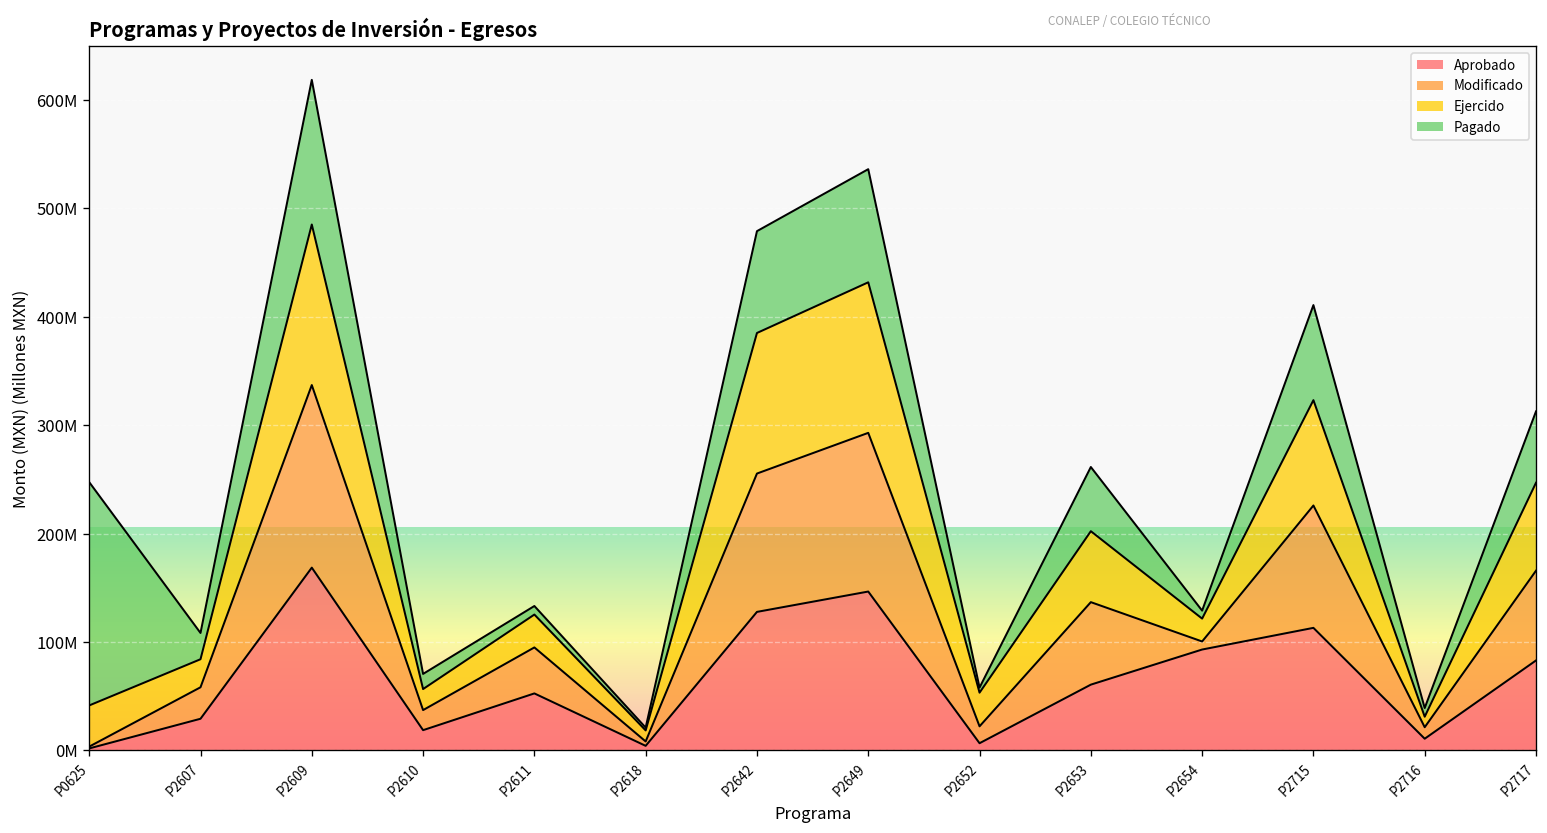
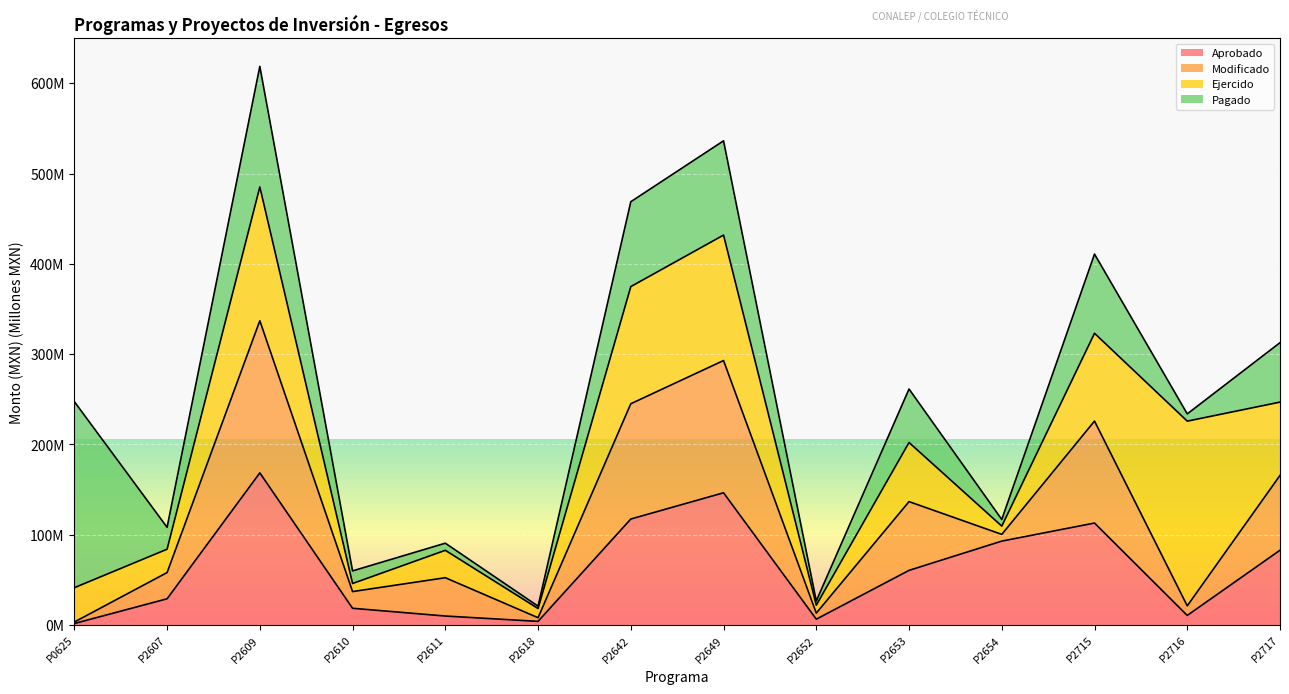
  {
    "Aprobado": {
      "P2607": 30000000,
      "P2609": 170000000,
      "P2610": 20000000,
-     "P2611": 50000000,
+     "P2611": 10000000,
      "P2618": 0,
-     "P2642": 130000000,
+     "P2642": 120000000,
      "P2649": 150000000,
      "P2652": 10000000,
      "P2653": 60000000,
      "P2654": 90000000,
      "P2715": 110000000,
      "P2716": 10000000,
      "P2717": 80000000
    },
    "Modificado": {
      "P2607": 30000000,
      "P2609": 170000000,
      "P2610": 20000000,
      "P2611": 40000000,
      "P2618": 0,
      "P2642": 130000000,
      "P2649": 150000000,
-     "P2652": 20000000,
+     "P2652": 10000000,
      "P2653": 80000000,
      "P2654": 10000000,
      "P2715": 110000000,
      "P2716": 10000000,
      "P2717": 80000000
    },
    "Ejercido": {
      "P0625": 40000000,
      "P2607": 30000000,
      "P2609": 150000000,
-     "P2610": 20000000,
+     "P2610": 10000000,
      "P2611": 30000000,
      "P2642": 130000000,
      "P2649": 140000000,
-     "P2652": 30000000,
+     "P2652": 10000000,
      "P2653": 70000000,
-     "P2654": 20000000,
+     "P2654": 10000000,
      "P2715": 100000000,
-     "P2716": 10000000,
+     "P2716": 200000000,
      "P2717": 80000000
    },
    "Pagado": {
      "P0625": 210000000,
      "P2607": 20000000,
      "P2609": 130000000,
      "P2610": 10000000,
      "P2611": 10000000,
      "P2642": 90000000,
      "P2649": 100000000,
      "P2652": 0,
      "P2653": 60000000,
      "P2654": 10000000,
      "P2715": 90000000,
      "P2716": 10000000,
      "P2717": 70000000
    }
  }
